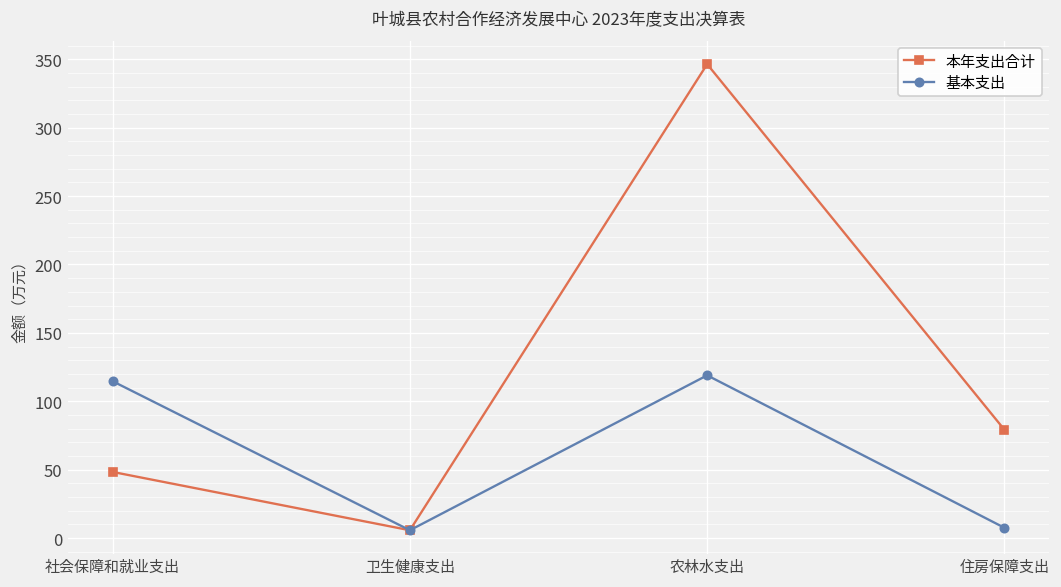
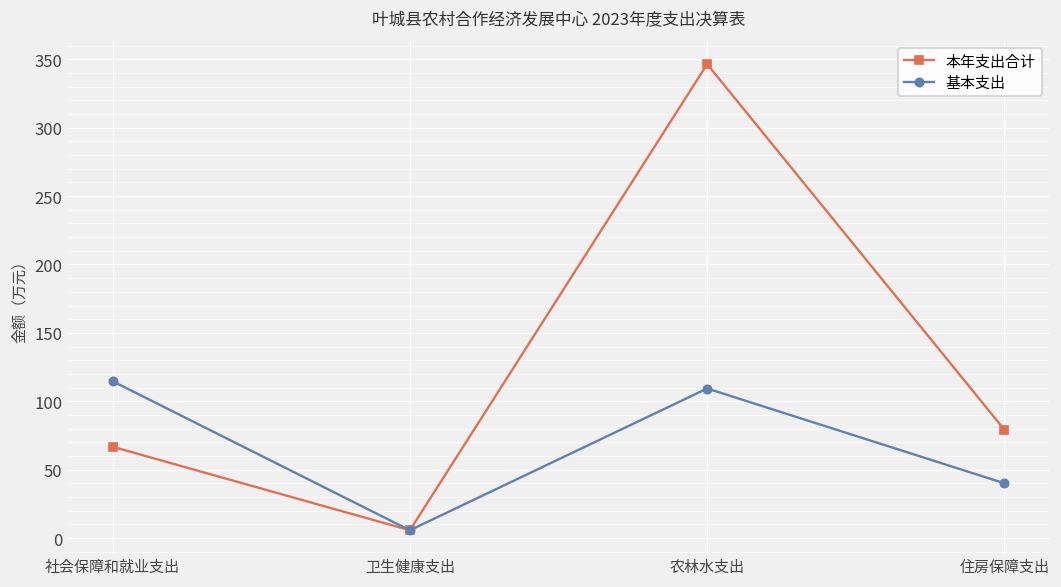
  {
    "本年支出合计": {
-     "社会保障和就业支出": 48,
+     "社会保障和就业支出": 67,
      "农林水支出": 346,
      "住房保障支出": 79
    },
    "基本支出": {
      "社会保障和就业支出": 115,
-     "农林水支出": 119,
-     "住房保障支出": 8
+     "农林水支出": 109,
+     "住房保障支出": 40
    }
  }
